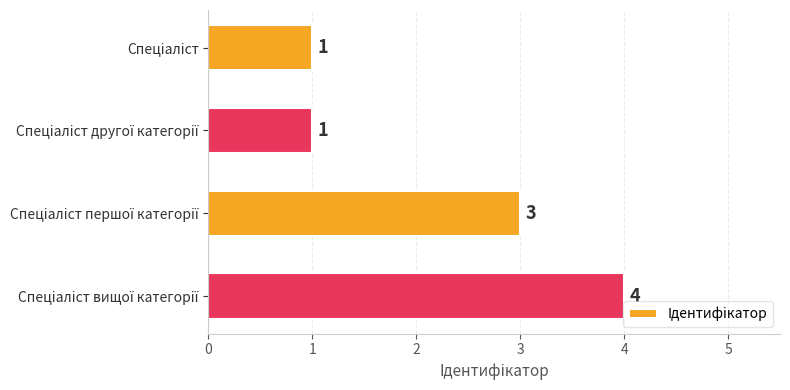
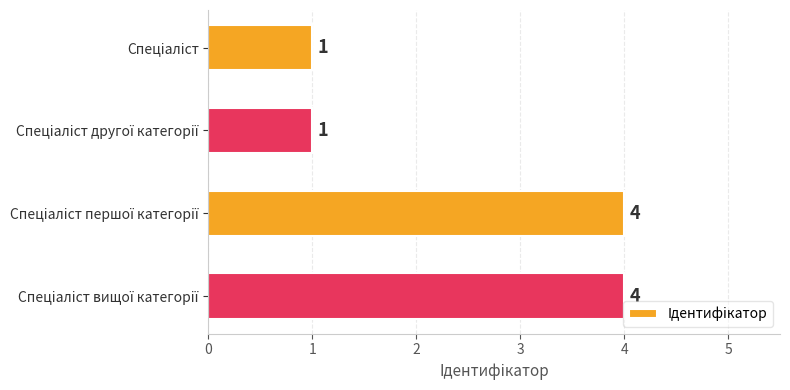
  {
    "Спеціаліст": 1,
    "Спеціаліст другої категорії": 1,
-   "Спеціаліст першої категорії": 3
+   "Спеціаліст першої категорії": 4
  }
